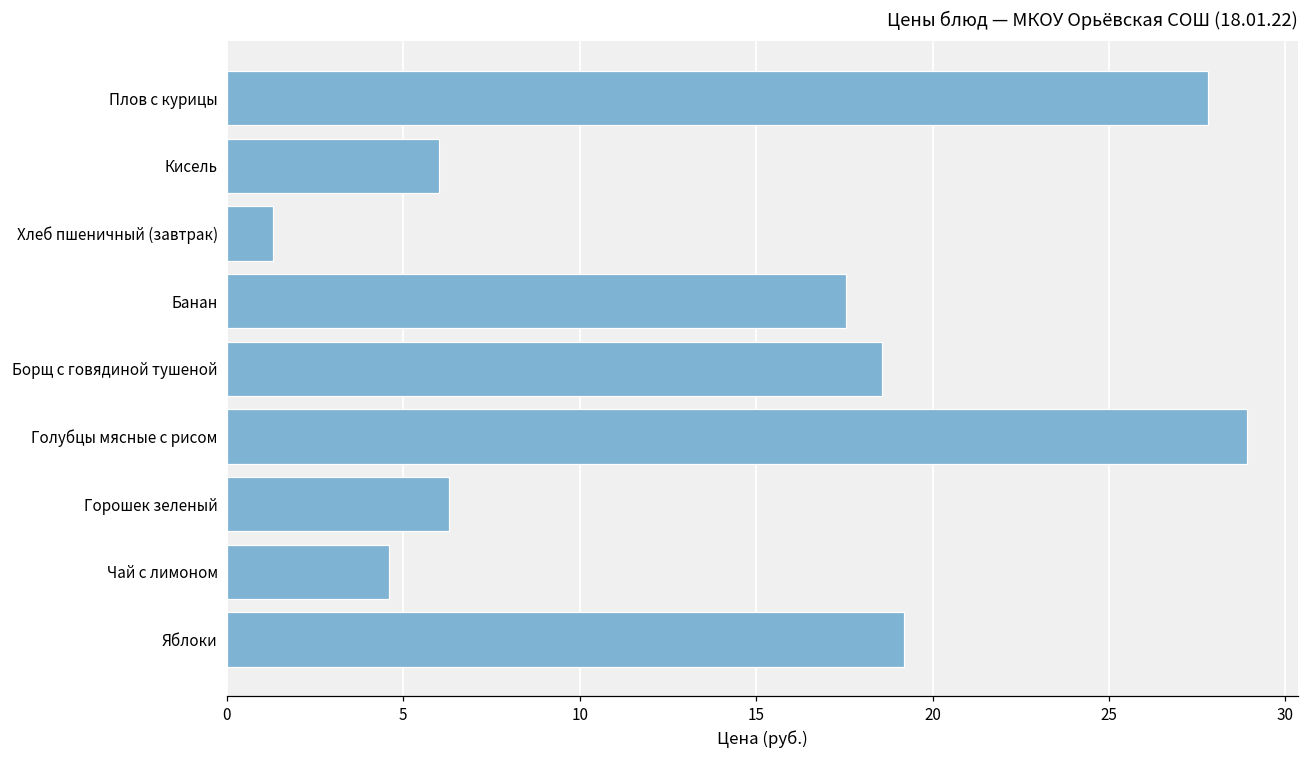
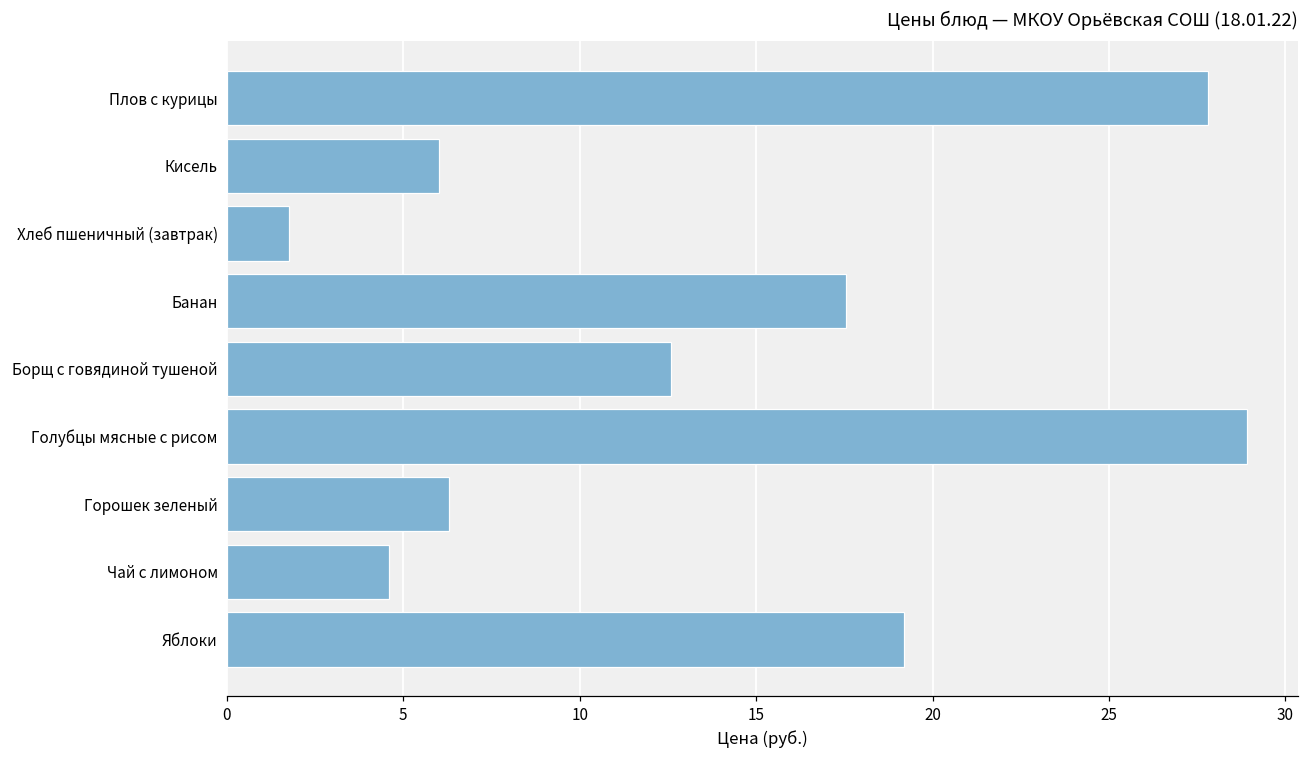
  {
    "Плов с курицы": 27.8,
    "Кисель": 6.0,
-   "Хлеб пшеничный (завтрак)": 1.3,
+   "Хлеб пшеничный (завтрак)": 1.8,
    "Банан": 17.6,
-   "Борщ с говядиной тушеной": 18.6,
+   "Борщ с говядиной тушеной": 12.6,
    "Голубцы мясные с рисом": 28.9,
    "Горошек зеленый": 6.3,
    "Чай с лимоном": 4.6,
    "Яблоки": 19.2
  }
